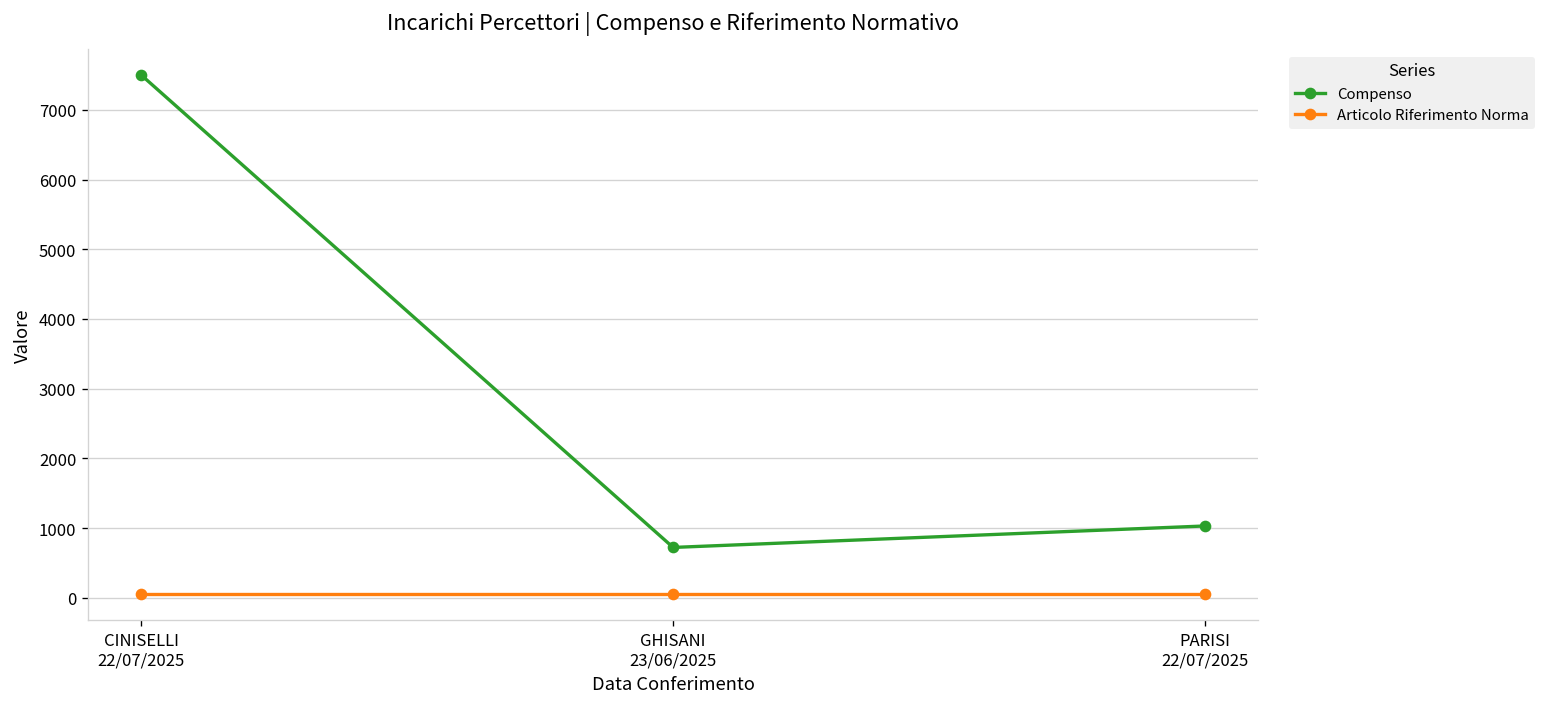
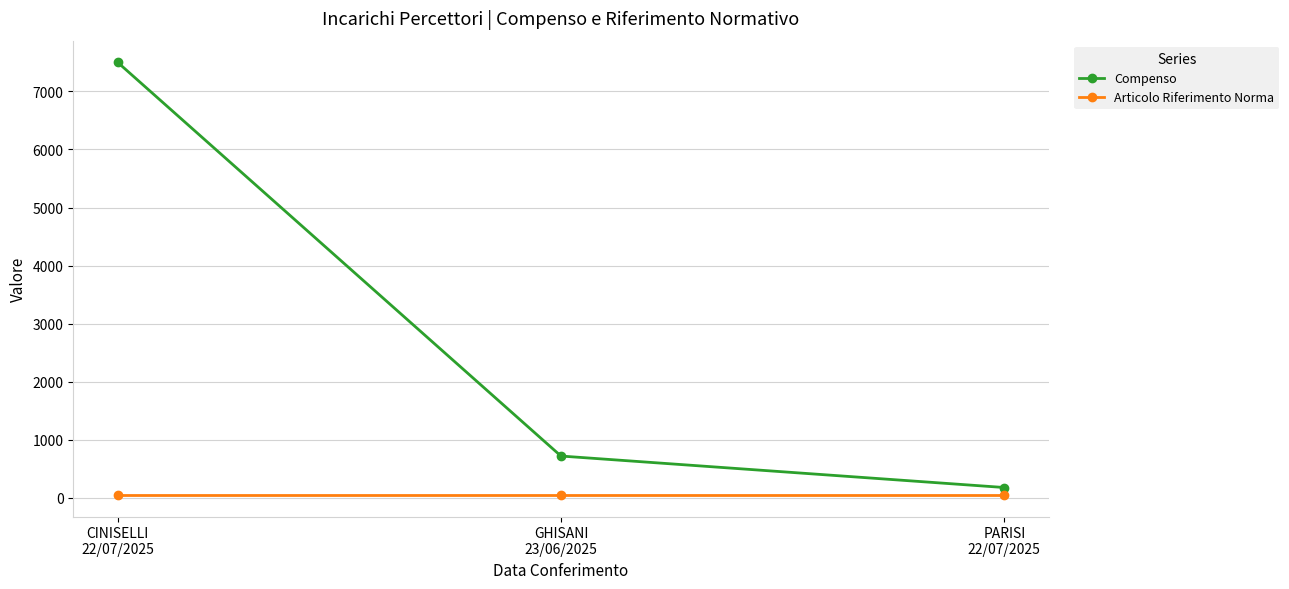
  {
    "Compenso": {
      "CINISELLI 22/07/2025": 7500,
      "GHISANI 23/06/2025": 700,
-     "PARISI 22/07/2025": 1000
+     "PARISI 22/07/2025": 200
    },
    "Articolo Riferimento Norma": {
      "CINISELLI 22/07/2025": 100,
      "GHISANI 23/06/2025": 100,
      "PARISI 22/07/2025": 100
    }
  }
